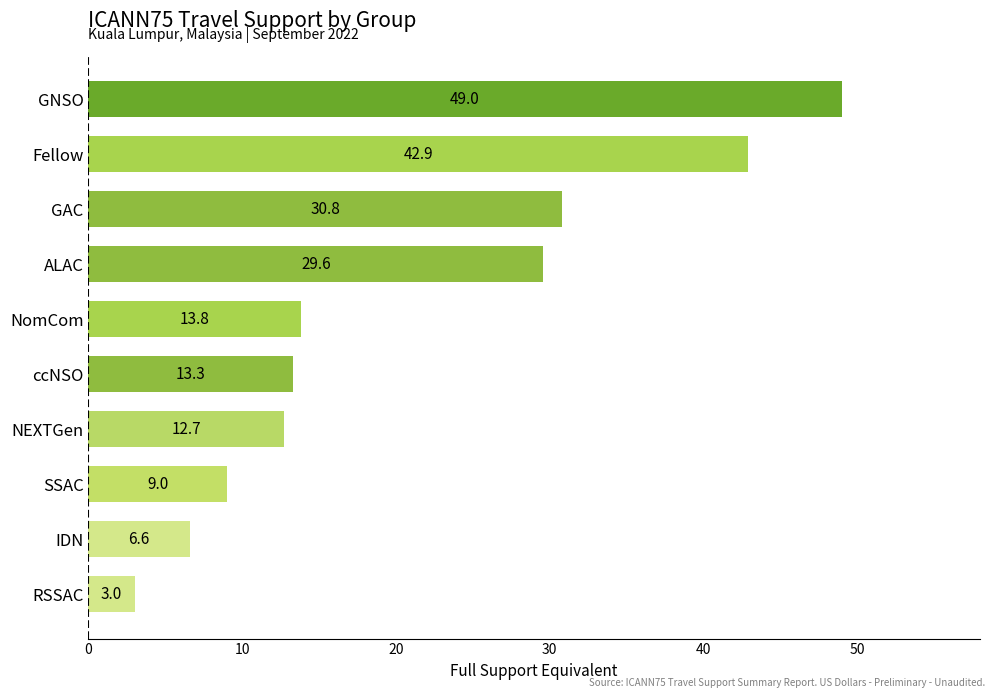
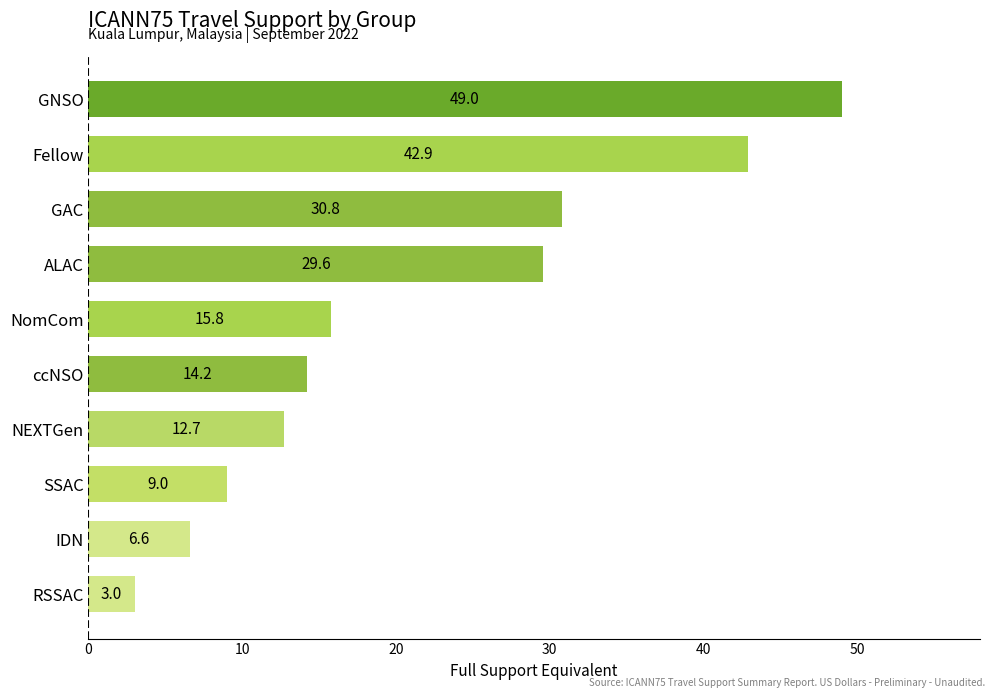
  {
    "GNSO": 49.0,
    "Fellow": 42.9,
    "GAC": 30.8,
    "ALAC": 29.6,
-   "NomCom": 13.8,
-   "ccNSO": 13.3,
+   "NomCom": 15.8,
+   "ccNSO": 14.2,
    "NEXTGen": 12.7,
    "SSAC": 9.0,
    "IDN": 6.6,
    "RSSAC": 3.0
  }
